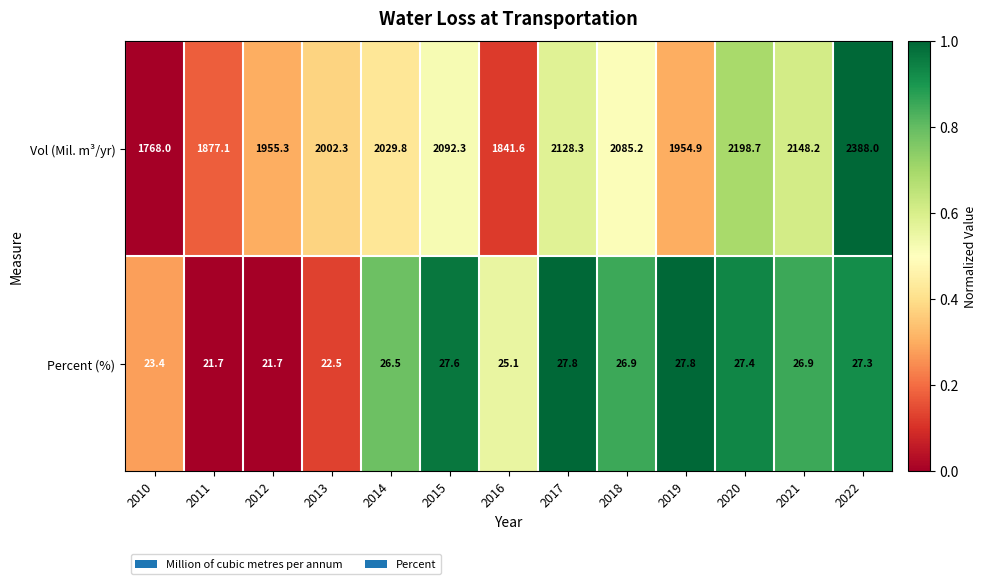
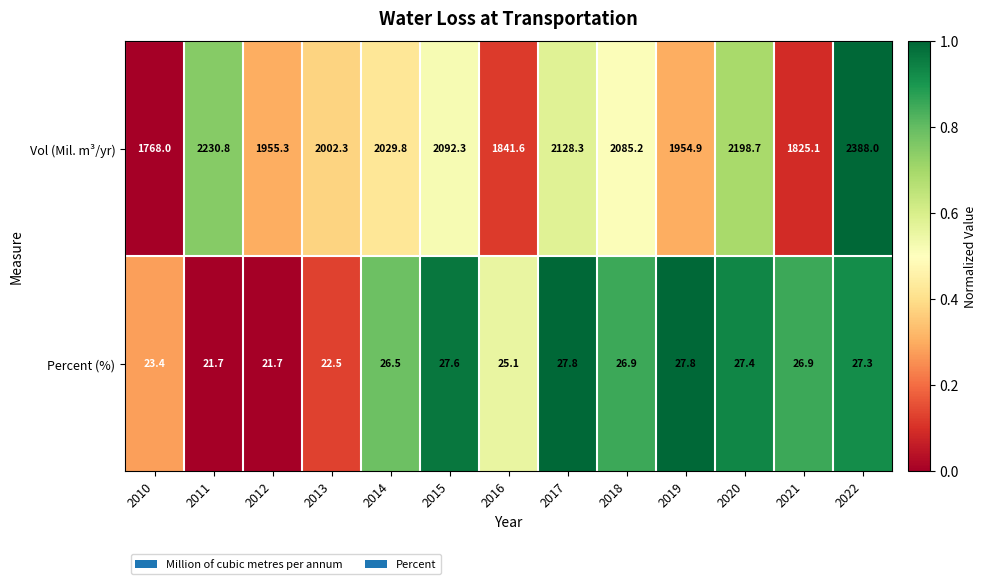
  {
    "Vol (Mil. m³/yr)": {
      "2010": 1768.0,
-     "2011": 1877.1,
+     "2011": 2230.8,
      "2012": 1955.3,
      "2013": 2002.3,
      "2014": 2029.8,
      "2015": 2092.3,
      "2016": 1841.6,
      "2017": 2128.3,
      "2018": 2085.2,
      "2019": 1954.9,
      "2020": 2198.7,
-     "2021": 2148.2,
+     "2021": 1825.1,
      "2022": 2388.0
    },
    "Percent (%)": {
      "2010": 23.4,
      "2011": 21.7,
      "2012": 21.7,
      "2013": 22.5,
      "2014": 26.5,
      "2015": 27.6,
      "2016": 25.1,
      "2017": 27.8,
      "2018": 26.9,
      "2019": 27.8,
      "2020": 27.4,
      "2021": 26.9,
      "2022": 27.3
    }
  }
